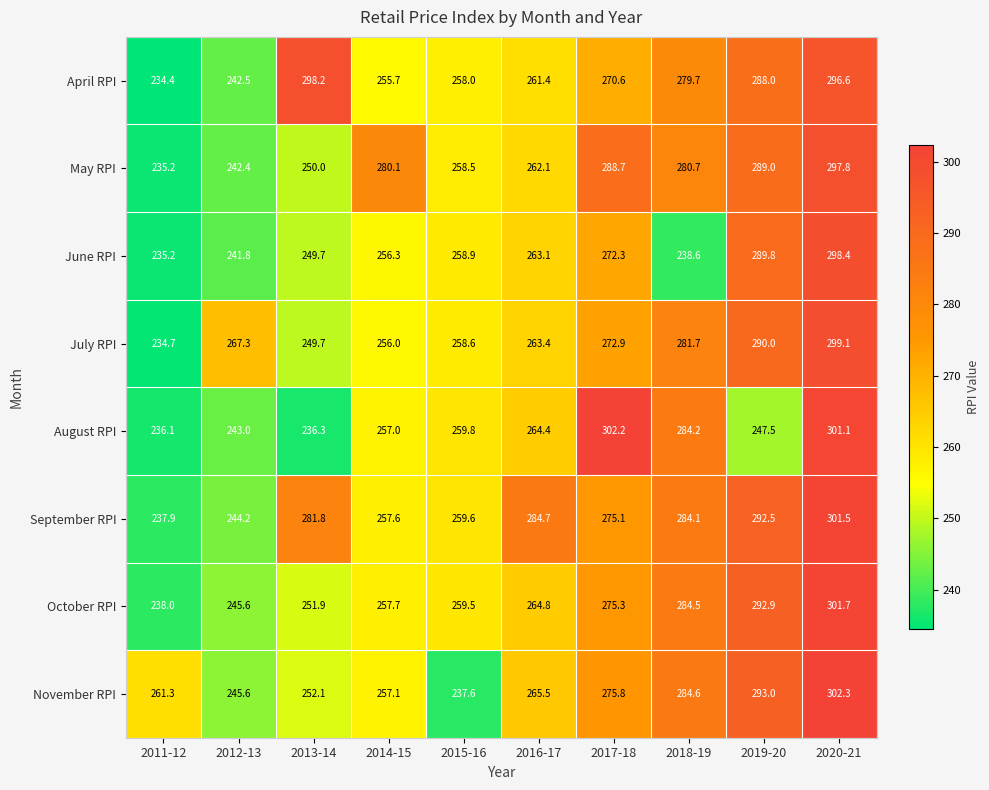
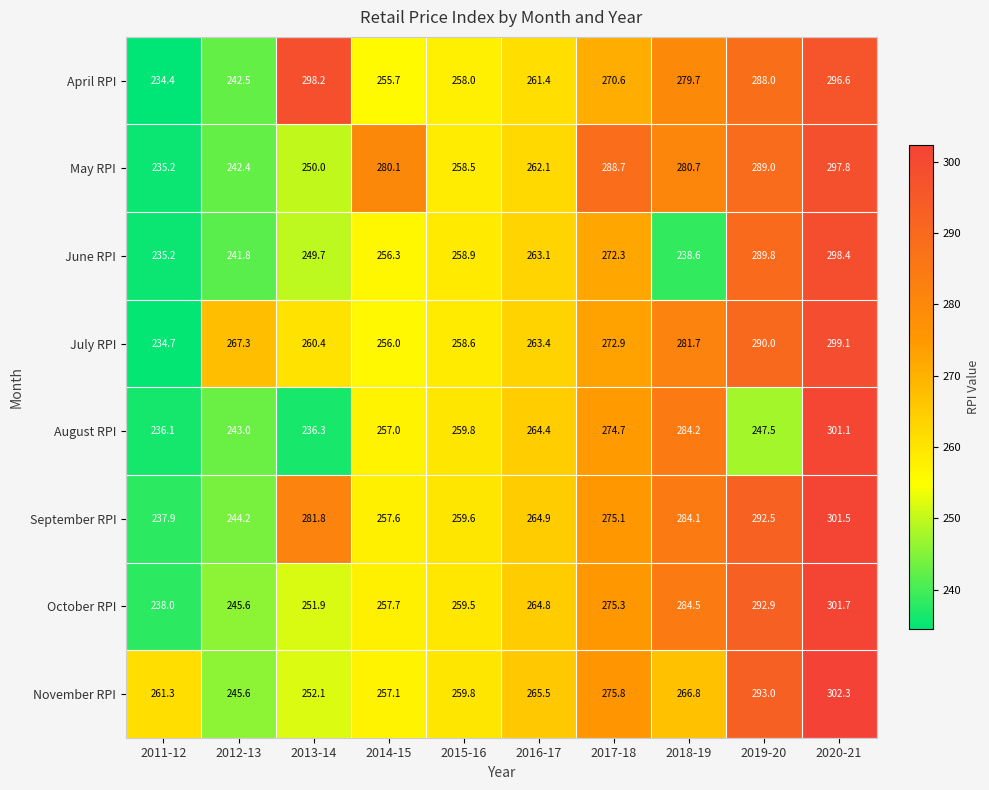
  {
    "April RPI": {
      "2011-12": 234.4,
      "2012-13": 242.5,
      "2013-14": 298.2,
      "2014-15": 255.7,
      "2015-16": 258.0,
      "2016-17": 261.4,
      "2017-18": 270.6,
      "2018-19": 279.7,
      "2019-20": 288.0,
      "2020-21": 296.6
    },
    "May RPI": {
      "2011-12": 235.2,
      "2012-13": 242.4,
      "2013-14": 250.0,
      "2014-15": 280.1,
      "2015-16": 258.5,
      "2016-17": 262.1,
      "2017-18": 288.7,
      "2018-19": 280.7,
      "2019-20": 289.0,
      "2020-21": 297.8
    },
    "June RPI": {
      "2011-12": 235.2,
      "2012-13": 241.8,
      "2013-14": 249.7,
      "2014-15": 256.3,
      "2015-16": 258.9,
      "2016-17": 263.1,
      "2017-18": 272.3,
      "2018-19": 238.6,
      "2019-20": 289.8,
      "2020-21": 298.4
    },
    "July RPI": {
      "2011-12": 234.7,
      "2012-13": 267.3,
-     "2013-14": 249.7,
+     "2013-14": 260.4,
      "2014-15": 256.0,
      "2015-16": 258.6,
      "2016-17": 263.4,
      "2017-18": 272.9,
      "2018-19": 281.7,
      "2019-20": 290.0,
      "2020-21": 299.1
    },
    "August RPI": {
      "2011-12": 236.1,
      "2012-13": 243.0,
      "2013-14": 236.3,
      "2014-15": 257.0,
      "2015-16": 259.8,
      "2016-17": 264.4,
-     "2017-18": 302.2,
+     "2017-18": 274.7,
      "2018-19": 284.2,
      "2019-20": 247.5,
      "2020-21": 301.1
    },
    "September RPI": {
      "2011-12": 237.9,
      "2012-13": 244.2,
      "2013-14": 281.8,
      "2014-15": 257.6,
      "2015-16": 259.6,
-     "2016-17": 284.7,
+     "2016-17": 264.9,
      "2017-18": 275.1,
      "2018-19": 284.1,
      "2019-20": 292.5,
      "2020-21": 301.5
    },
    "October RPI": {
      "2011-12": 238.0,
      "2012-13": 245.6,
      "2013-14": 251.9,
      "2014-15": 257.7,
      "2015-16": 259.5,
      "2016-17": 264.8,
      "2017-18": 275.3,
      "2018-19": 284.5,
      "2019-20": 292.9,
      "2020-21": 301.7
    },
    "November RPI": {
      "2011-12": 261.3,
      "2012-13": 245.6,
      "2013-14": 252.1,
      "2014-15": 257.1,
-     "2015-16": 237.6,
+     "2015-16": 259.8,
      "2016-17": 265.5,
      "2017-18": 275.8,
-     "2018-19": 284.6,
+     "2018-19": 266.8,
      "2019-20": 293.0,
      "2020-21": 302.3
    }
  }
